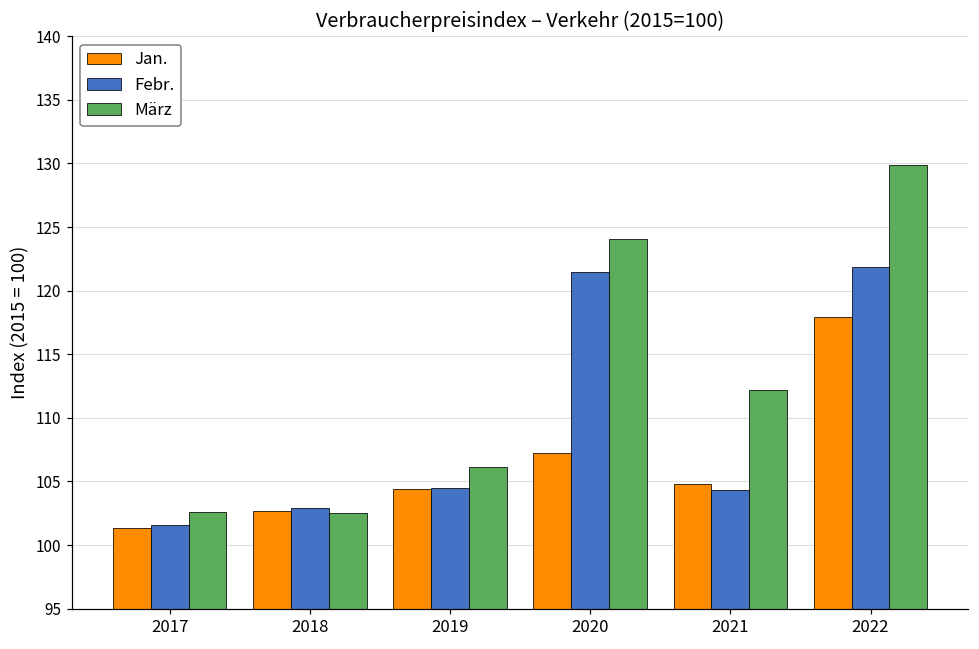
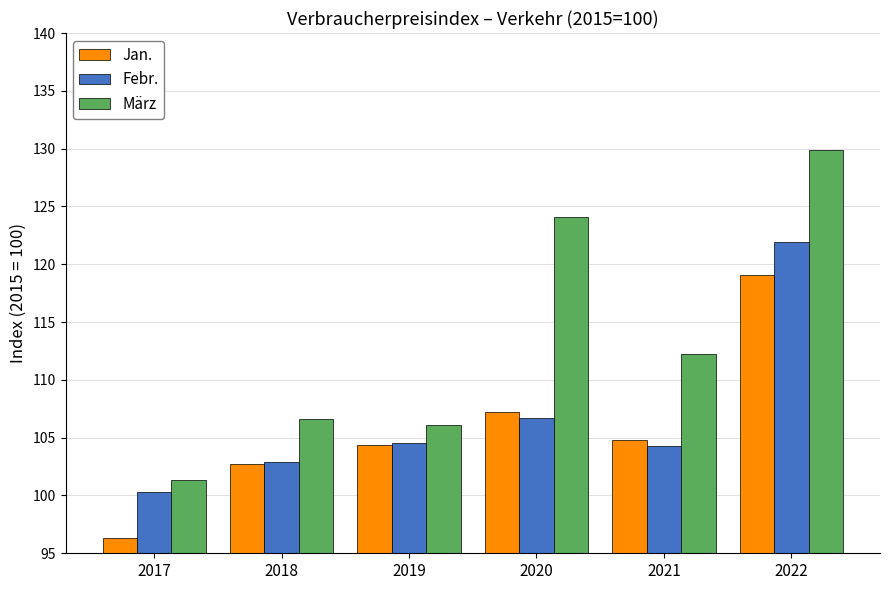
  {
    "Jan.": {
-     "2017": 101.3,
+     "2017": 96.3,
      "2018": 102.7,
      "2019": 104.4,
      "2020": 107.2,
      "2021": 104.8,
-     "2022": 117.9
+     "2022": 119.1
    },
    "Febr.": {
-     "2017": 101.6,
+     "2017": 100.3,
      "2018": 102.9,
      "2019": 104.5,
-     "2020": 121.5,
+     "2020": 106.7,
      "2021": 104.3,
      "2022": 121.9
    },
    "März": {
-     "2017": 102.6,
-     "2018": 102.5,
+     "2017": 101.3,
+     "2018": 106.6,
      "2019": 106.1,
      "2020": 124.1,
      "2021": 112.2,
      "2022": 129.9
    }
  }
